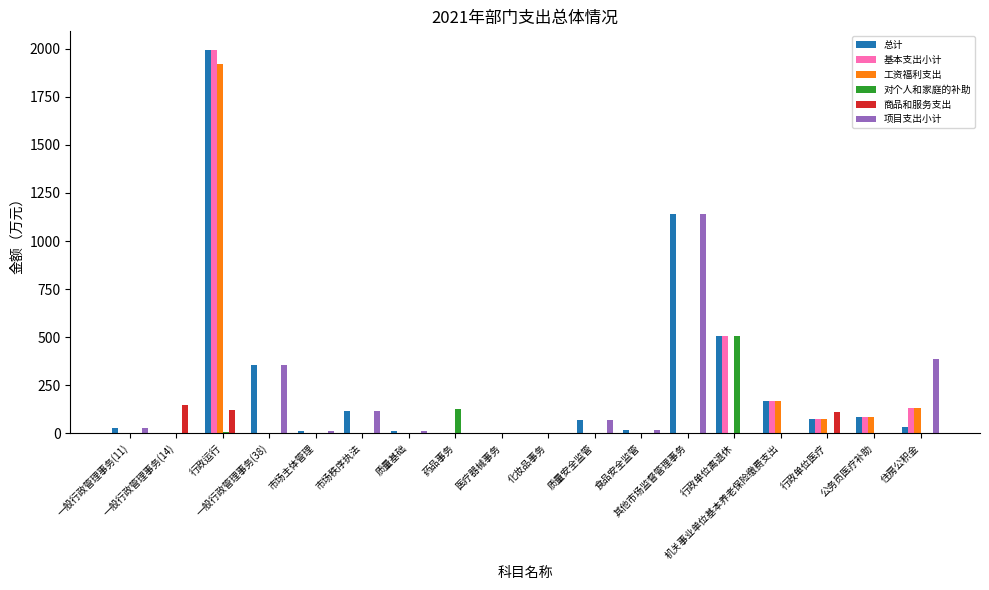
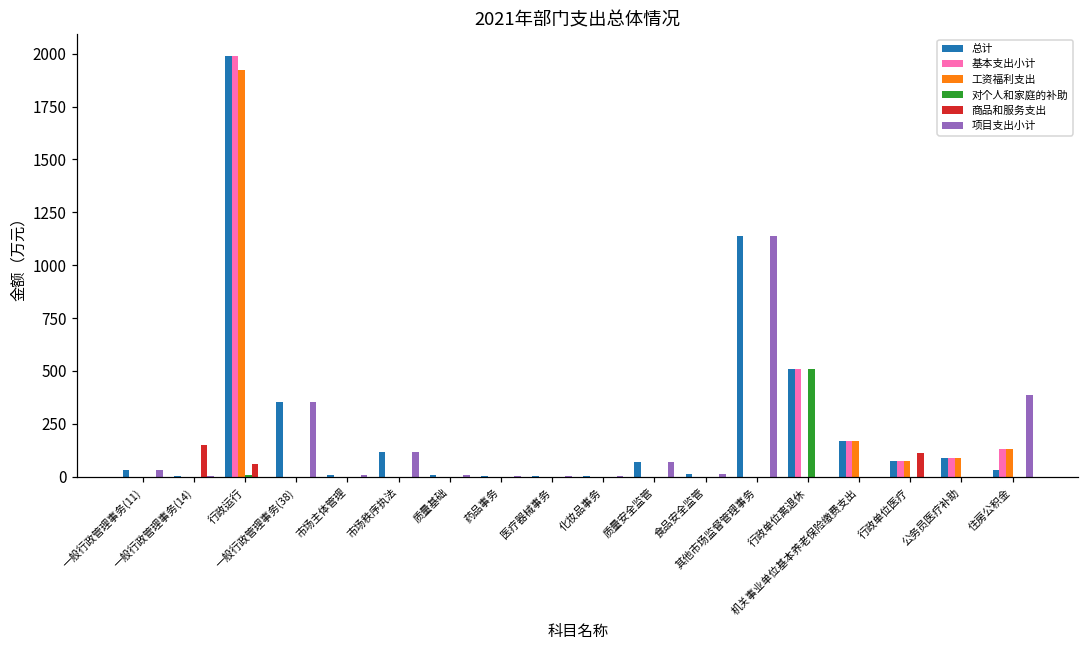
  {
    "总计": {
      "一般行政管理事务(11)": 30,
      "行政运行": 1990,
      "一般行政管理事务(38)": 360,
      "市场秩序执法": 110,
      "质量安全监管": 70,
      "食品安全监管": 20,
      "其他市场监督管理事务": 1140,
      "行政单位离退休": 510,
      "机关事业单位基本养老保险缴费支出": 170,
      "行政单位医疗": 80,
      "公务员医疗补助": 90,
      "住房公积金": 30
    },
    "基本支出小计": {
      "一般行政管理事务(11)": 0,
      "一般行政管理事务(14)": 0,
      "行政运行": 1990,
      "一般行政管理事务(38)": 0,
      "市场主体管理": 0,
      "市场秩序执法": 0,
      "质量基础": 0,
      "药品事务": 0,
      "医疗器械事务": 0,
      "化妆品事务": 0,
      "质量安全监管": 0,
      "食品安全监管": 0,
      "其他市场监督管理事务": 0,
      "行政单位离退休": 510,
      "机关事业单位基本养老保险缴费支出": 170,
      "行政单位医疗": 80,
      "公务员医疗补助": 90,
      "住房公积金": 130
    },
    "工资福利支出": {
      "一般行政管理事务(11)": 0,
      "一般行政管理事务(14)": 0,
      "行政运行": 1920,
      "一般行政管理事务(38)": 0,
      "市场主体管理": 0,
      "市场秩序执法": 0,
      "质量基础": 0,
      "药品事务": 0,
      "医疗器械事务": 0,
      "化妆品事务": 0,
      "质量安全监管": 0,
      "食品安全监管": 0,
      "其他市场监督管理事务": 0,
      "行政单位离退休": 0,
      "机关事业单位基本养老保险缴费支出": 170,
      "行政单位医疗": 80,
      "公务员医疗补助": 90,
      "住房公积金": 130
    },
    "对个人和家庭的补助": {
      "一般行政管理事务(11)": 0,
      "一般行政管理事务(14)": 0,
      "一般行政管理事务(38)": 0,
      "市场主体管理": 0,
      "市场秩序执法": 0,
      "质量基础": 0,
-     "药品事务": 130,
+     "药品事务": 0,
      "医疗器械事务": 0,
      "化妆品事务": 0,
      "质量安全监管": 0,
      "食品安全监管": 0,
      "其他市场监督管理事务": 0,
      "行政单位离退休": 510,
      "机关事业单位基本养老保险缴费支出": 0,
      "行政单位医疗": 0,
      "公务员医疗补助": 0,
      "住房公积金": 0
    },
    "商品和服务支出": {
      "一般行政管理事务(11)": 0,
      "一般行政管理事务(14)": 150,
-     "行政运行": 120,
+     "行政运行": 60,
      "一般行政管理事务(38)": 0,
      "市场主体管理": 0,
      "市场秩序执法": 0,
      "质量基础": 0,
      "药品事务": 0,
      "医疗器械事务": 0,
      "化妆品事务": 0,
      "质量安全监管": 0,
      "食品安全监管": 0,
      "其他市场监督管理事务": 0,
      "行政单位离退休": 0,
      "机关事业单位基本养老保险缴费支出": 0,
      "行政单位医疗": 110,
      "公务员医疗补助": 0,
      "住房公积金": 0
    },
    "项目支出小计": {
      "一般行政管理事务(11)": 30,
      "行政运行": 0,
      "一般行政管理事务(38)": 360,
      "市场秩序执法": 110,
      "质量安全监管": 70,
      "食品安全监管": 20,
      "其他市场监督管理事务": 1140,
      "行政单位离退休": 0,
      "机关事业单位基本养老保险缴费支出": 0,
      "行政单位医疗": 0,
      "公务员医疗补助": 0,
      "住房公积金": 390
    }
  }
